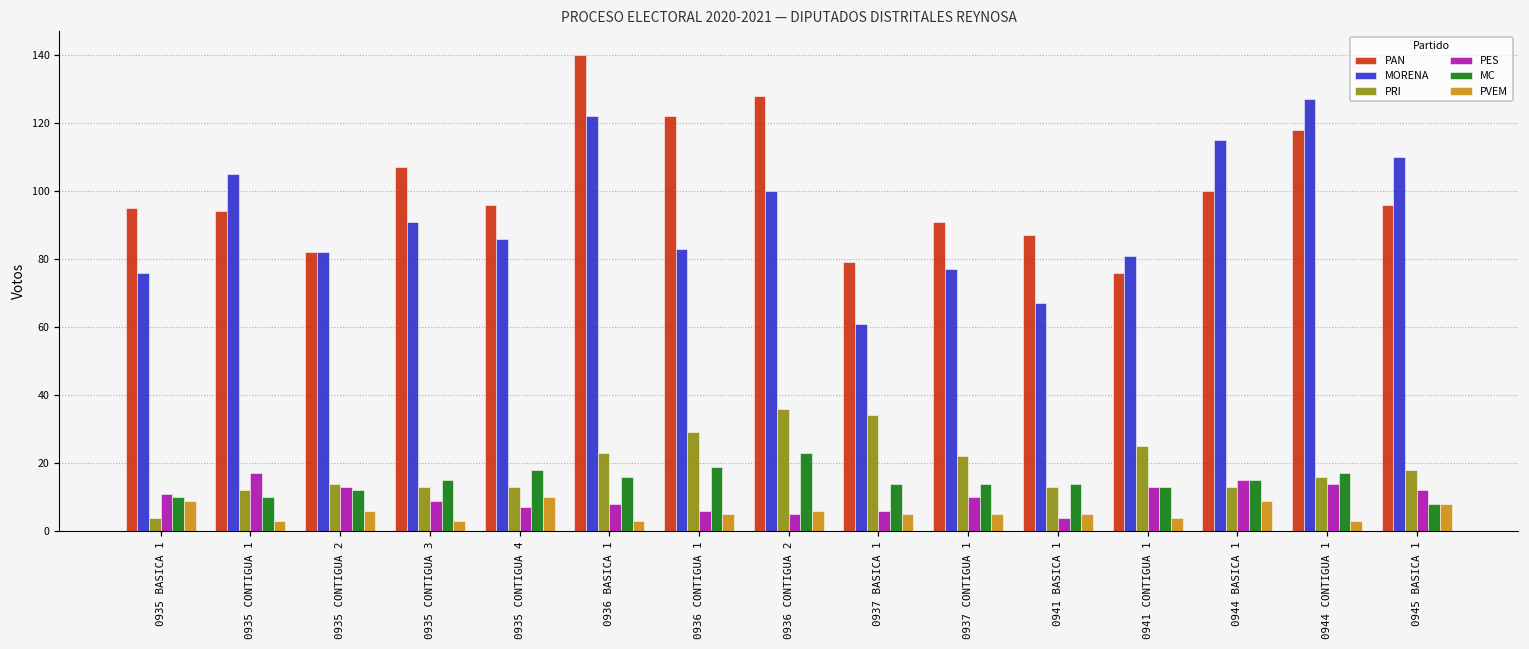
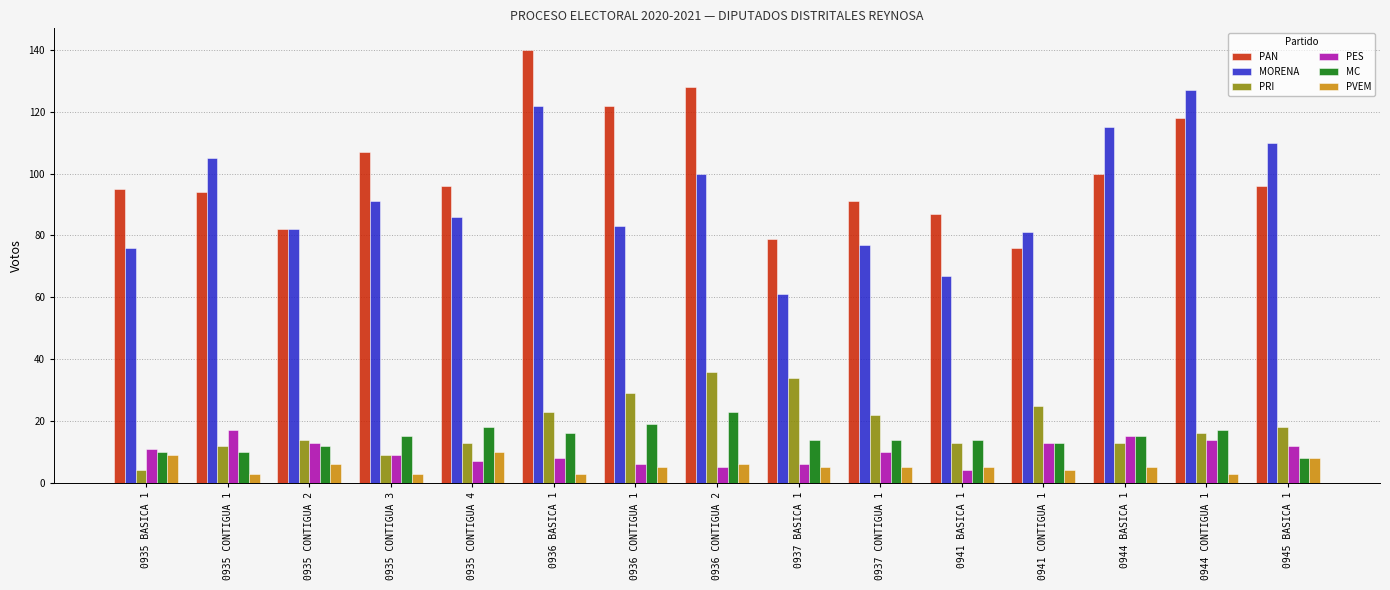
  {
    "PAN": {
      "0935 BASICA 1": 95,
      "0935 CONTIGUA 1": 94,
      "0935 CONTIGUA 2": 82,
      "0935 CONTIGUA 3": 107,
      "0935 CONTIGUA 4": 96,
      "0936 BASICA 1": 140,
      "0936 CONTIGUA 1": 122,
      "0936 CONTIGUA 2": 128,
      "0937 BASICA 1": 79,
      "0937 CONTIGUA 1": 91,
      "0941 BASICA 1": 87,
      "0941 CONTIGUA 1": 76,
      "0944 BASICA 1": 100,
      "0944 CONTIGUA 1": 118,
      "0945 BASICA 1": 96
    },
    "MORENA": {
      "0935 BASICA 1": 76,
      "0935 CONTIGUA 1": 105,
      "0935 CONTIGUA 2": 82,
      "0935 CONTIGUA 3": 91,
      "0935 CONTIGUA 4": 86,
      "0936 BASICA 1": 122,
      "0936 CONTIGUA 1": 83,
      "0936 CONTIGUA 2": 100,
      "0937 BASICA 1": 61,
      "0937 CONTIGUA 1": 77,
      "0941 BASICA 1": 67,
      "0941 CONTIGUA 1": 81,
      "0944 BASICA 1": 115,
      "0944 CONTIGUA 1": 127,
      "0945 BASICA 1": 110
    },
    "PRI": {
      "0935 BASICA 1": 4,
      "0935 CONTIGUA 1": 12,
      "0935 CONTIGUA 2": 14,
-     "0935 CONTIGUA 3": 13,
+     "0935 CONTIGUA 3": 9,
      "0935 CONTIGUA 4": 13,
      "0936 BASICA 1": 23,
      "0936 CONTIGUA 1": 29,
      "0936 CONTIGUA 2": 36,
      "0937 BASICA 1": 34,
      "0937 CONTIGUA 1": 22,
      "0941 BASICA 1": 13,
      "0941 CONTIGUA 1": 25,
      "0944 BASICA 1": 13,
      "0944 CONTIGUA 1": 16,
      "0945 BASICA 1": 18
    },
    "PES": {
      "0935 BASICA 1": 11,
      "0935 CONTIGUA 1": 17,
      "0935 CONTIGUA 2": 13,
      "0935 CONTIGUA 3": 9,
      "0935 CONTIGUA 4": 7,
      "0936 BASICA 1": 8,
      "0936 CONTIGUA 1": 6,
      "0936 CONTIGUA 2": 5,
      "0937 BASICA 1": 6,
      "0937 CONTIGUA 1": 10,
      "0941 BASICA 1": 4,
      "0941 CONTIGUA 1": 13,
      "0944 BASICA 1": 15,
      "0944 CONTIGUA 1": 14,
      "0945 BASICA 1": 12
    },
    "MC": {
      "0935 BASICA 1": 10,
      "0935 CONTIGUA 1": 10,
      "0935 CONTIGUA 2": 12,
      "0935 CONTIGUA 3": 15,
      "0935 CONTIGUA 4": 18,
      "0936 BASICA 1": 16,
      "0936 CONTIGUA 1": 19,
      "0936 CONTIGUA 2": 23,
      "0937 BASICA 1": 14,
      "0937 CONTIGUA 1": 14,
      "0941 BASICA 1": 14,
      "0941 CONTIGUA 1": 13,
      "0944 BASICA 1": 15,
      "0944 CONTIGUA 1": 17,
      "0945 BASICA 1": 8
    },
    "PVEM": {
      "0935 BASICA 1": 9,
      "0935 CONTIGUA 1": 3,
      "0935 CONTIGUA 2": 6,
      "0935 CONTIGUA 3": 3,
      "0935 CONTIGUA 4": 10,
      "0936 BASICA 1": 3,
      "0936 CONTIGUA 1": 5,
      "0936 CONTIGUA 2": 6,
      "0937 BASICA 1": 5,
      "0937 CONTIGUA 1": 5,
      "0941 BASICA 1": 5,
      "0941 CONTIGUA 1": 4,
-     "0944 BASICA 1": 9,
+     "0944 BASICA 1": 5,
      "0944 CONTIGUA 1": 3,
      "0945 BASICA 1": 8
    }
  }
